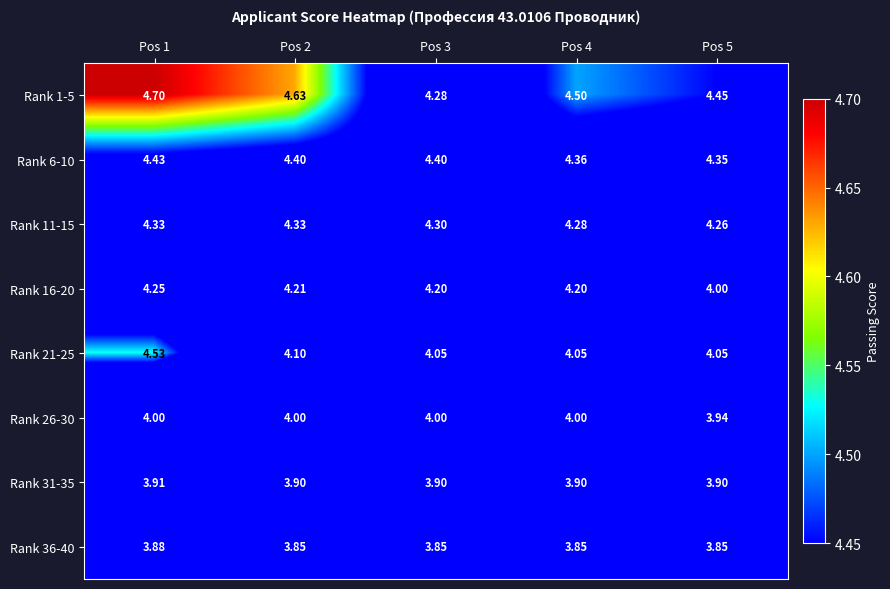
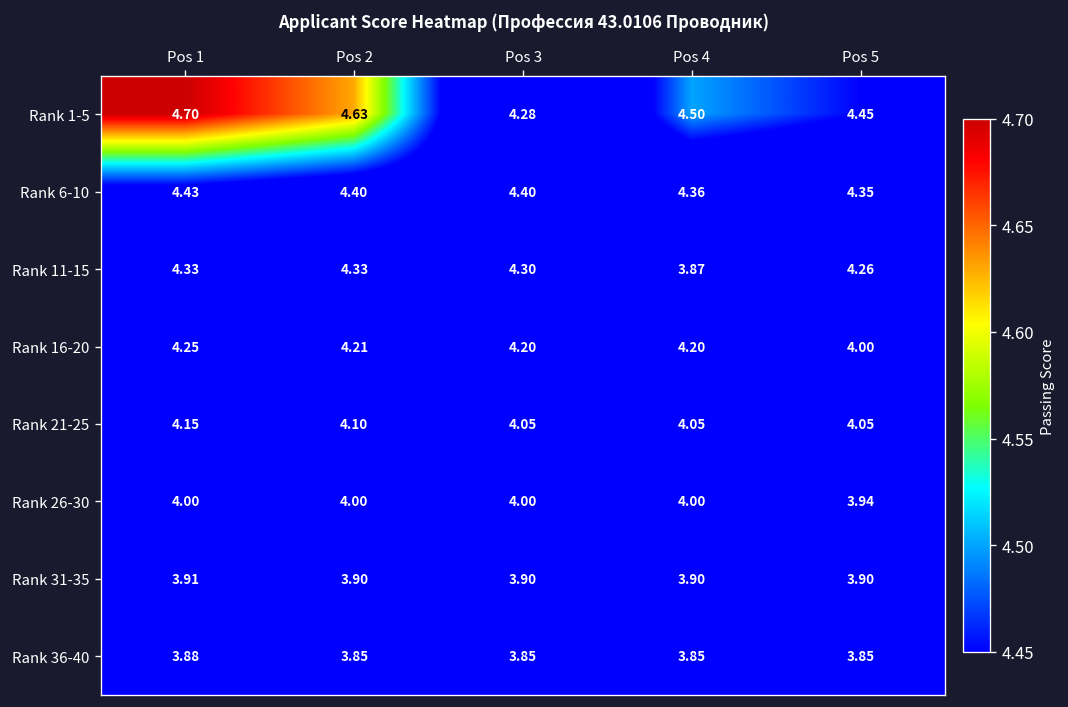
  {
    "Rank 1-5": {
      "Pos 1": 4.70,
      "Pos 2": 4.63,
      "Pos 3": 4.28,
      "Pos 4": 4.50,
      "Pos 5": 4.45
    },
    "Rank 6-10": {
      "Pos 1": 4.43,
      "Pos 2": 4.40,
      "Pos 3": 4.40,
      "Pos 4": 4.36,
      "Pos 5": 4.35
    },
    "Rank 11-15": {
      "Pos 1": 4.33,
      "Pos 2": 4.33,
      "Pos 3": 4.30,
-     "Pos 4": 4.28,
+     "Pos 4": 3.87,
      "Pos 5": 4.26
    },
    "Rank 16-20": {
      "Pos 1": 4.25,
      "Pos 2": 4.21,
      "Pos 3": 4.20,
      "Pos 4": 4.20,
      "Pos 5": 4.00
    },
    "Rank 21-25": {
-     "Pos 1": 4.53,
+     "Pos 1": 4.15,
      "Pos 2": 4.10,
      "Pos 3": 4.05,
      "Pos 4": 4.05,
      "Pos 5": 4.05
    },
    "Rank 26-30": {
      "Pos 1": 4.00,
      "Pos 2": 4.00,
      "Pos 3": 4.00,
      "Pos 4": 4.00,
      "Pos 5": 3.94
    },
    "Rank 31-35": {
      "Pos 1": 3.91,
      "Pos 2": 3.90,
      "Pos 3": 3.90,
      "Pos 4": 3.90,
      "Pos 5": 3.90
    },
    "Rank 36-40": {
      "Pos 1": 3.88,
      "Pos 2": 3.85,
      "Pos 3": 3.85,
      "Pos 4": 3.85,
      "Pos 5": 3.85
    }
  }
